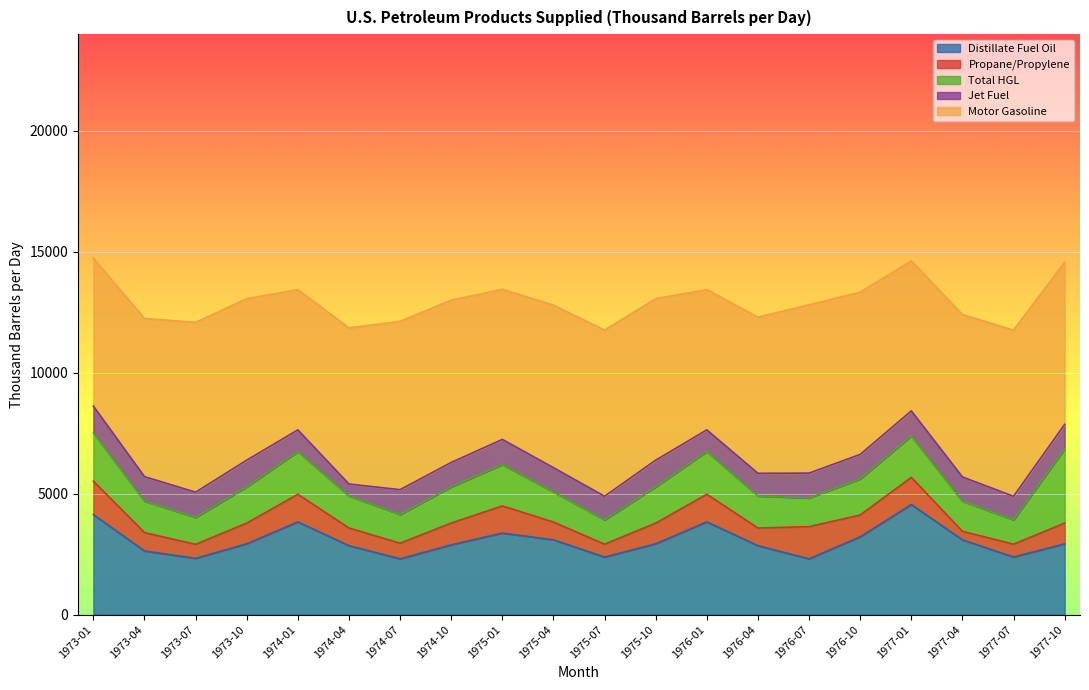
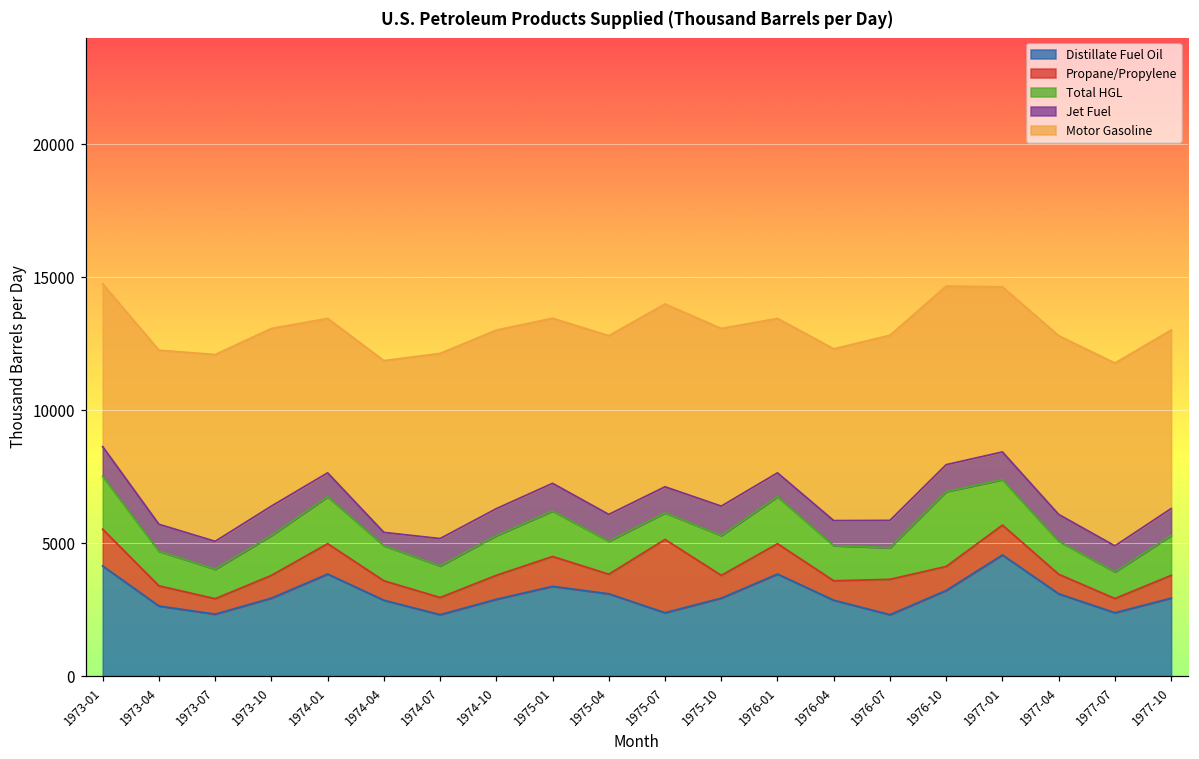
  {
    "Distillate Fuel Oil": {
      "1973-01": 4100,
      "1973-04": 2600,
      "1973-07": 2300,
      "1973-10": 2900,
      "1974-01": 3800,
      "1974-04": 2900,
      "1974-07": 2300,
      "1974-10": 2900,
      "1975-01": 3400,
      "1975-04": 3100,
      "1975-07": 2400,
      "1975-10": 2900,
      "1976-01": 3800,
      "1976-04": 2900,
      "1976-07": 2300,
      "1976-10": 3200,
      "1977-01": 4600,
      "1977-04": 3100,
      "1977-07": 2400,
      "1977-10": 2900
    },
    "Propane/Propylene": {
      "1973-01": 1400,
      "1973-04": 800,
      "1973-07": 600,
      "1973-10": 900,
      "1974-01": 1100,
      "1974-04": 700,
      "1974-07": 600,
      "1974-10": 900,
      "1975-01": 1100,
      "1975-04": 700,
-     "1975-07": 500,
+     "1975-07": 2800,
      "1975-10": 900,
      "1976-01": 1100,
      "1976-04": 700,
      "1976-07": 1300,
      "1976-10": 900,
      "1977-01": 1100,
-     "1977-04": 400,
+     "1977-04": 700,
      "1977-07": 500,
      "1977-10": 900
    },
    "Total HGL": {
      "1973-01": 2000,
      "1973-04": 1300,
      "1973-07": 1100,
      "1973-10": 1500,
      "1974-01": 1800,
      "1974-04": 1300,
      "1974-07": 1200,
      "1974-10": 1500,
      "1975-01": 1700,
      "1975-04": 1200,
      "1975-07": 1000,
      "1975-10": 1500,
      "1976-01": 1800,
      "1976-04": 1300,
      "1976-07": 1200,
-     "1976-10": 1500,
+     "1976-10": 2800,
      "1977-01": 1700,
      "1977-04": 1200,
      "1977-07": 1000,
-     "1977-10": 3100
+     "1977-10": 1500
    },
    "Jet Fuel": {
      "1973-01": 1100,
      "1973-04": 1000,
      "1973-07": 1000,
      "1973-10": 1100,
      "1974-01": 900,
      "1974-04": 500,
      "1974-07": 1000,
      "1974-10": 1000,
      "1975-01": 1000,
      "1975-04": 1000,
      "1975-07": 1000,
      "1975-10": 1100,
      "1976-01": 900,
      "1976-04": 900,
      "1976-07": 1000,
      "1976-10": 1000,
      "1977-01": 1000,
      "1977-04": 1000,
      "1977-07": 1000,
      "1977-10": 1000
    },
    "Motor Gasoline": {
      "1973-01": 6100,
      "1973-04": 6500,
      "1973-07": 7000,
      "1973-10": 6700,
      "1974-01": 5800,
      "1974-04": 6500,
      "1974-07": 7000,
      "1974-10": 6700,
      "1975-01": 6200,
      "1975-04": 6700,
      "1975-07": 6900,
      "1975-10": 6700,
      "1976-01": 5800,
      "1976-04": 6500,
      "1976-07": 7000,
      "1976-10": 6700,
      "1977-01": 6200,
      "1977-04": 6700,
      "1977-07": 6900,
      "1977-10": 6700
    }
  }
